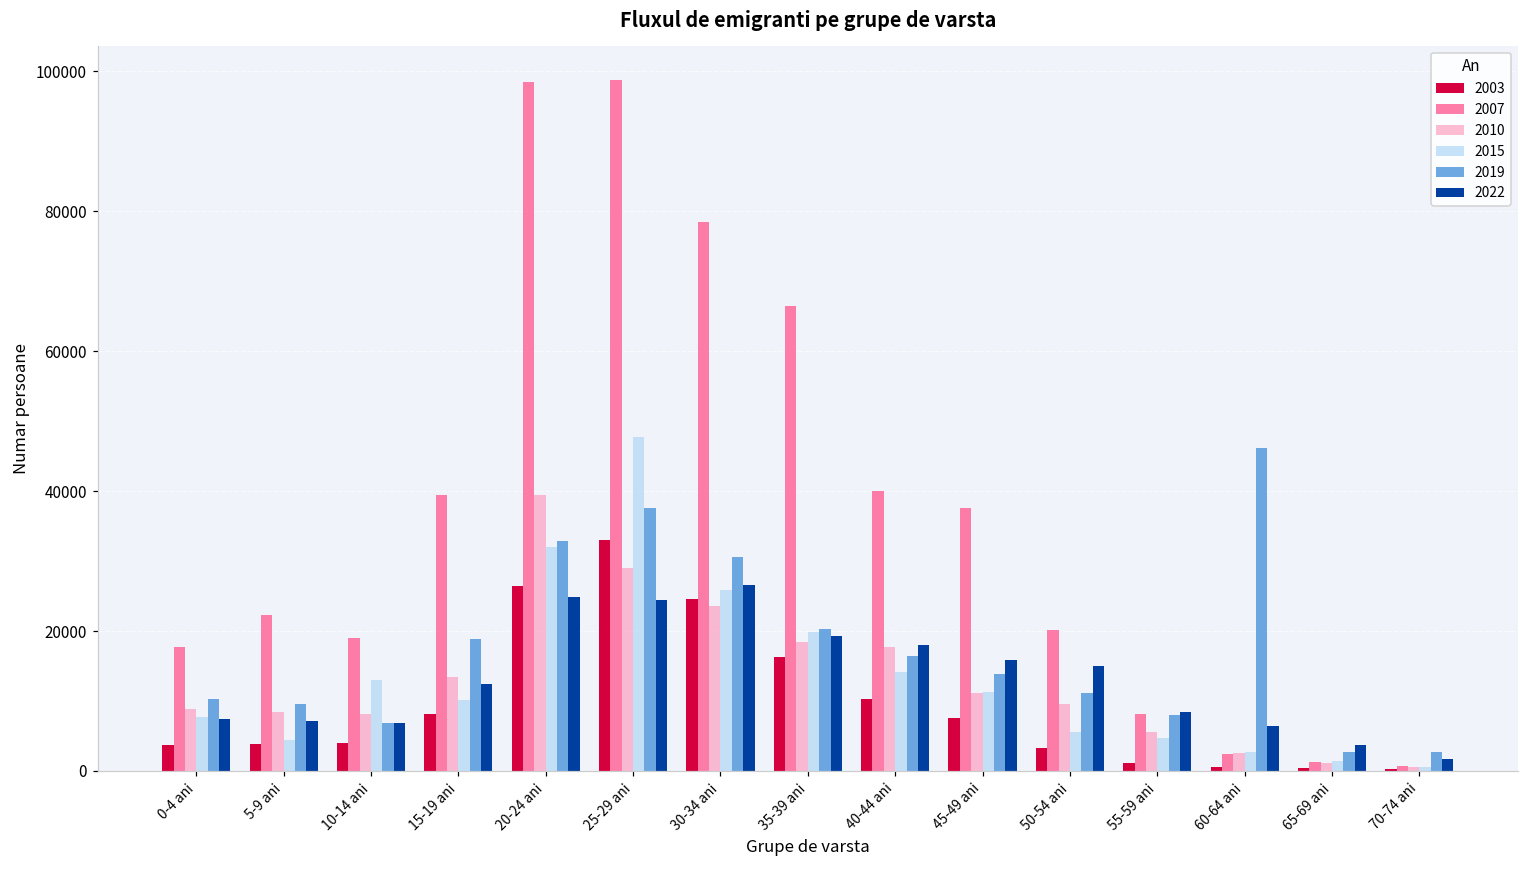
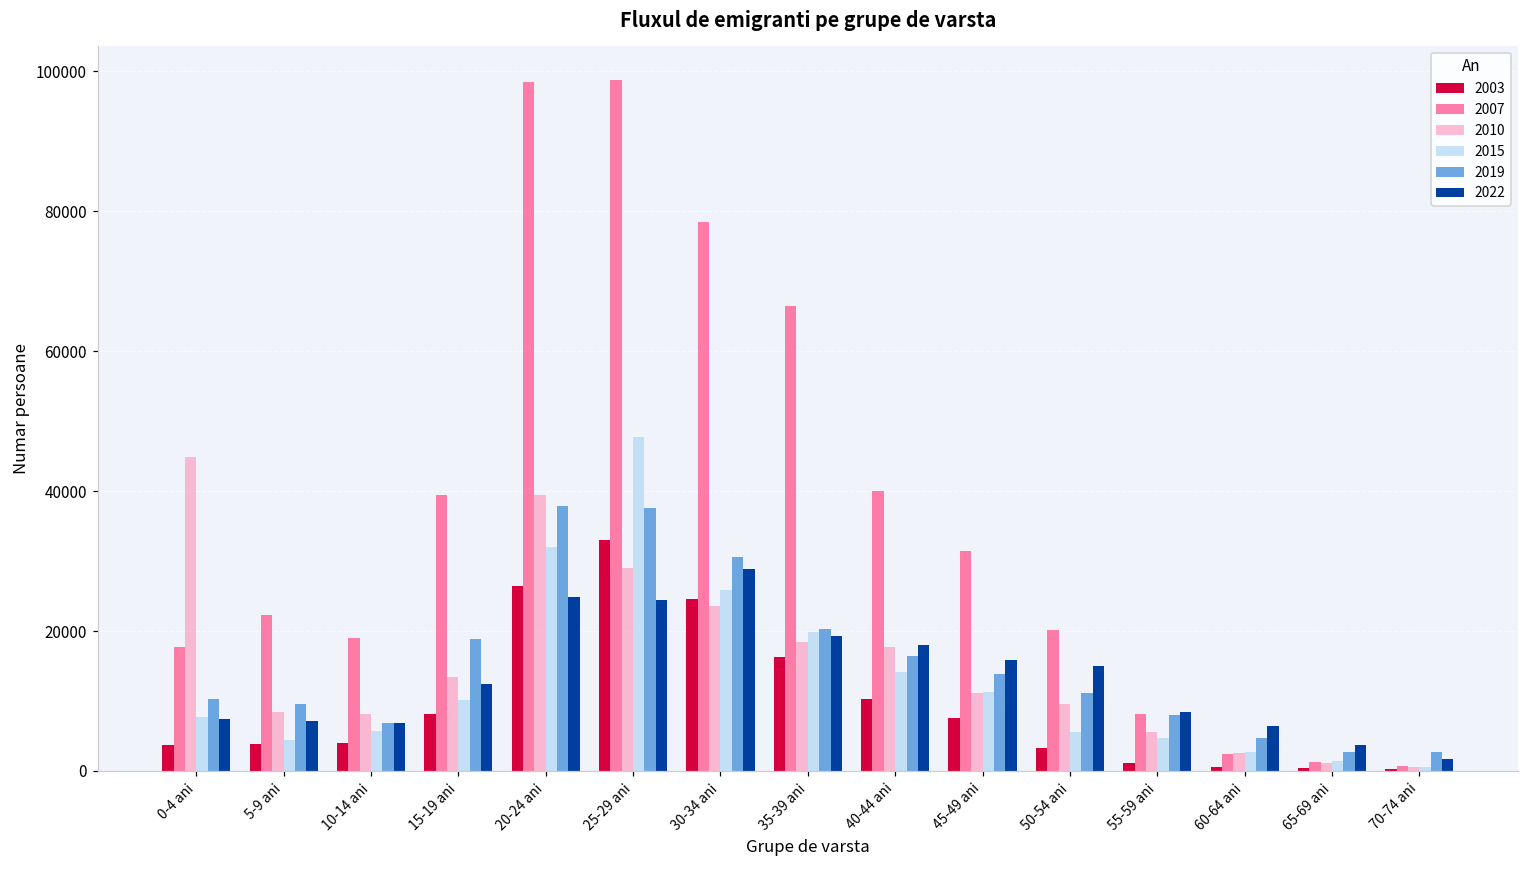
  {
    "2003": {
      "0-4 ani": 4000,
      "5-9 ani": 4000,
      "10-14 ani": 4000,
      "15-19 ani": 8000,
      "20-24 ani": 26000,
      "25-29 ani": 33000,
      "30-34 ani": 25000,
      "35-39 ani": 16000,
      "40-44 ani": 10000,
      "45-49 ani": 8000,
      "50-54 ani": 3000,
      "55-59 ani": 1000,
      "60-64 ani": 1000
    },
    "2007": {
      "0-4 ani": 18000,
      "5-9 ani": 22000,
      "10-14 ani": 19000,
      "15-19 ani": 39000,
      "20-24 ani": 98000,
      "25-29 ani": 99000,
      "30-34 ani": 78000,
      "35-39 ani": 66000,
      "40-44 ani": 40000,
-     "45-49 ani": 38000,
+     "45-49 ani": 32000,
      "50-54 ani": 20000,
      "55-59 ani": 8000,
      "60-64 ani": 2000,
      "65-69 ani": 1000,
      "70-74 ani": 1000
    },
    "2010": {
-     "0-4 ani": 9000,
+     "0-4 ani": 45000,
      "5-9 ani": 8000,
      "10-14 ani": 8000,
      "15-19 ani": 13000,
      "20-24 ani": 39000,
      "25-29 ani": 29000,
      "30-34 ani": 24000,
      "35-39 ani": 18000,
      "40-44 ani": 18000,
      "45-49 ani": 11000,
      "50-54 ani": 10000,
      "55-59 ani": 6000,
      "60-64 ani": 3000,
      "65-69 ani": 1000,
      "70-74 ani": 1000
    },
    "2015": {
      "0-4 ani": 8000,
      "5-9 ani": 4000,
-     "10-14 ani": 13000,
+     "10-14 ani": 6000,
      "15-19 ani": 10000,
      "20-24 ani": 32000,
      "25-29 ani": 48000,
      "30-34 ani": 26000,
      "35-39 ani": 20000,
      "40-44 ani": 14000,
      "45-49 ani": 11000,
      "50-54 ani": 6000,
      "55-59 ani": 5000,
      "60-64 ani": 3000,
      "65-69 ani": 1000,
      "70-74 ani": 1000
    },
    "2019": {
      "0-4 ani": 10000,
      "5-9 ani": 10000,
      "10-14 ani": 7000,
      "15-19 ani": 19000,
-     "20-24 ani": 33000,
+     "20-24 ani": 38000,
      "25-29 ani": 38000,
      "30-34 ani": 31000,
      "35-39 ani": 20000,
      "40-44 ani": 16000,
      "45-49 ani": 14000,
      "50-54 ani": 11000,
      "55-59 ani": 8000,
-     "60-64 ani": 46000,
+     "60-64 ani": 5000,
      "65-69 ani": 3000,
      "70-74 ani": 3000
    },
    "2022": {
      "0-4 ani": 7000,
      "5-9 ani": 7000,
      "10-14 ani": 7000,
      "15-19 ani": 12000,
      "20-24 ani": 25000,
      "25-29 ani": 24000,
-     "30-34 ani": 27000,
+     "30-34 ani": 29000,
      "35-39 ani": 19000,
      "40-44 ani": 18000,
      "45-49 ani": 16000,
      "50-54 ani": 15000,
      "55-59 ani": 8000,
      "60-64 ani": 6000,
      "65-69 ani": 4000,
      "70-74 ani": 2000
    }
  }
